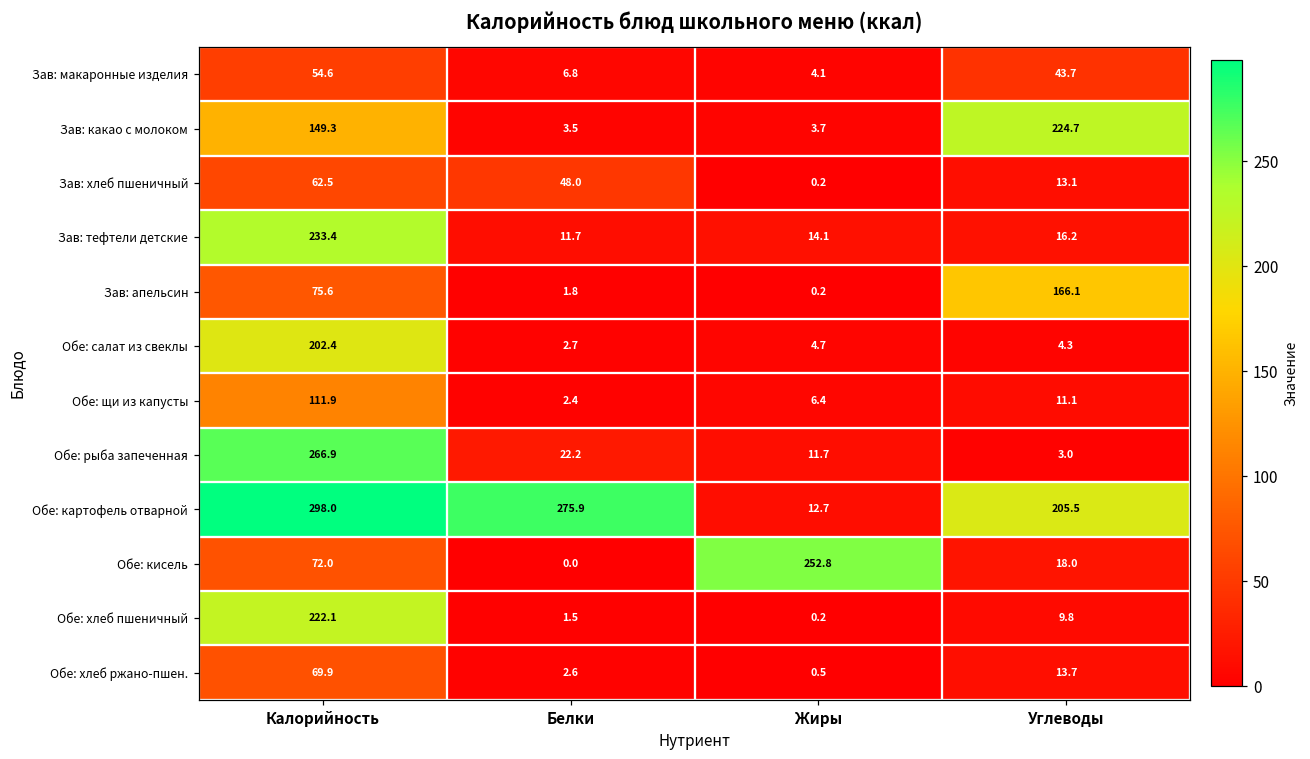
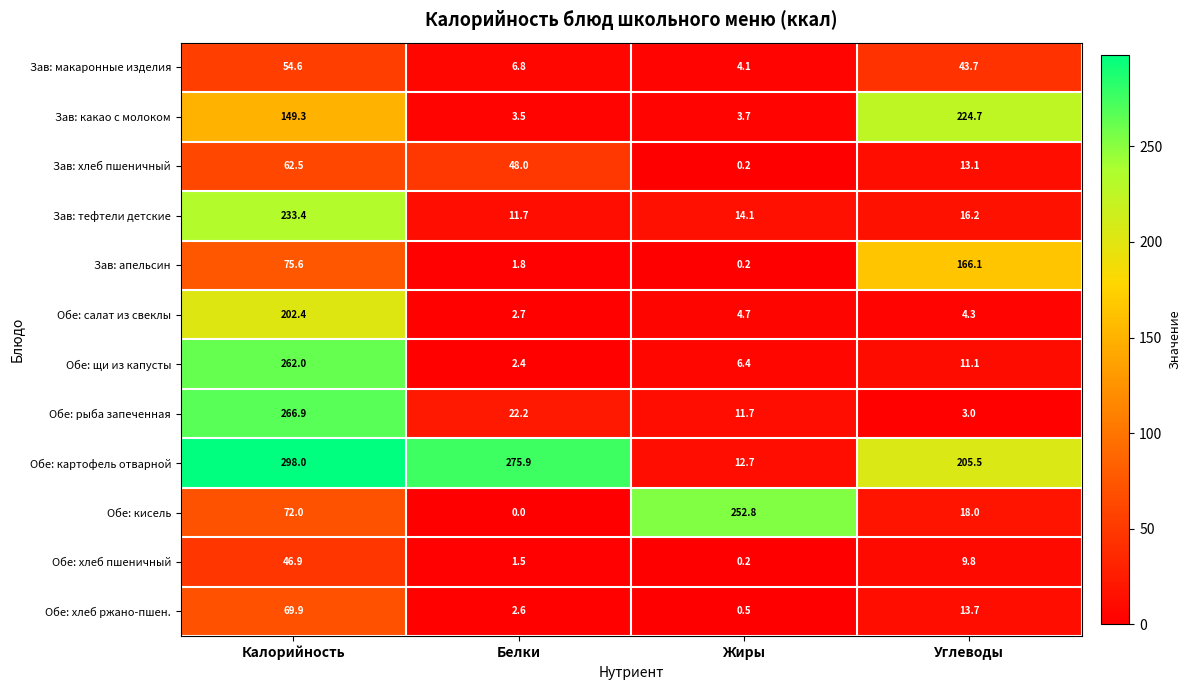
  {
    "Зав: макаронные изделия": {
      "Калорийность": 54.6,
      "Белки": 6.8,
      "Жиры": 4.1,
      "Углеводы": 43.7
    },
    "Зав: какао с молоком": {
      "Калорийность": 149.3,
      "Белки": 3.5,
      "Жиры": 3.7,
      "Углеводы": 224.7
    },
    "Зав: хлеб пшеничный": {
      "Калорийность": 62.5,
      "Белки": 48.0,
      "Жиры": 0.2,
      "Углеводы": 13.1
    },
    "Зав: тефтели детские": {
      "Калорийность": 233.4,
      "Белки": 11.7,
      "Жиры": 14.1,
      "Углеводы": 16.2
    },
    "Зав: апельсин": {
      "Калорийность": 75.6,
      "Белки": 1.8,
      "Жиры": 0.2,
      "Углеводы": 166.1
    },
    "Обе: салат из свеклы": {
      "Калорийность": 202.4,
      "Белки": 2.7,
      "Жиры": 4.7,
      "Углеводы": 4.3
    },
    "Обе: щи из капусты": {
-     "Калорийность": 111.9,
+     "Калорийность": 262.0,
      "Белки": 2.4,
      "Жиры": 6.4,
      "Углеводы": 11.1
    },
    "Обе: рыба запеченная": {
      "Калорийность": 266.9,
      "Белки": 22.2,
      "Жиры": 11.7,
      "Углеводы": 3.0
    },
    "Обе: картофель отварной": {
      "Калорийность": 298.0,
      "Белки": 275.9,
      "Жиры": 12.7,
      "Углеводы": 205.5
    },
    "Обе: кисель": {
      "Калорийность": 72.0,
      "Белки": 0.0,
      "Жиры": 252.8,
      "Углеводы": 18.0
    },
    "Обе: хлеб пшеничный": {
-     "Калорийность": 222.1,
+     "Калорийность": 46.9,
      "Белки": 1.5,
      "Жиры": 0.2,
      "Углеводы": 9.8
    },
    "Обе: хлеб ржано-пшен.": {
      "Калорийность": 69.9,
      "Белки": 2.6,
      "Жиры": 0.5,
      "Углеводы": 13.7
    }
  }
